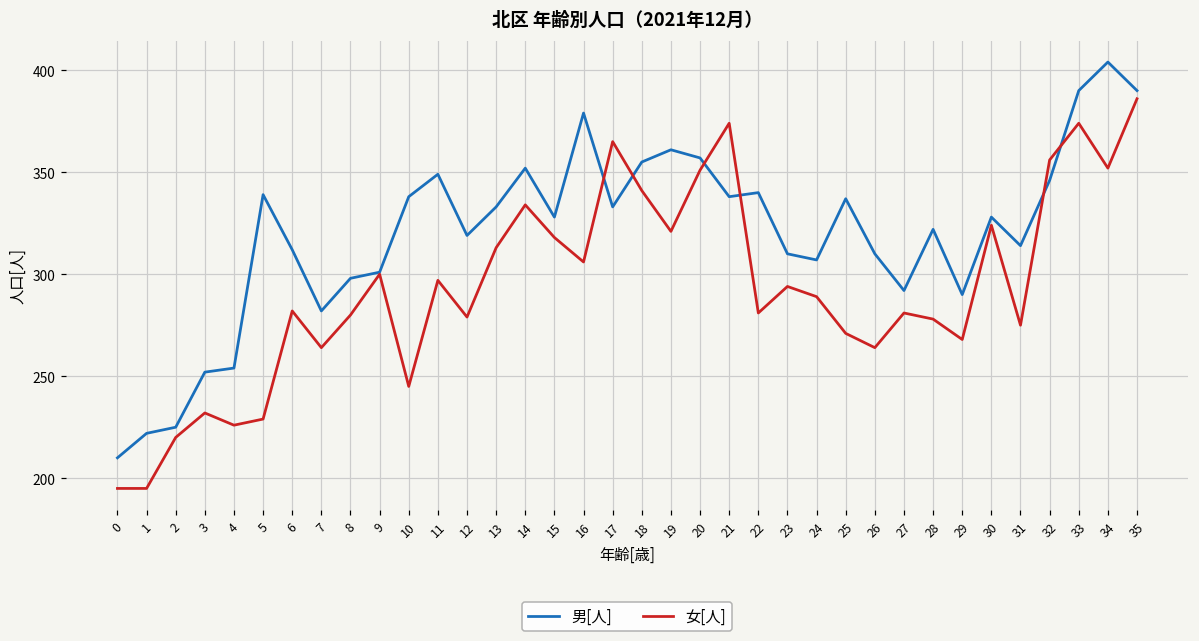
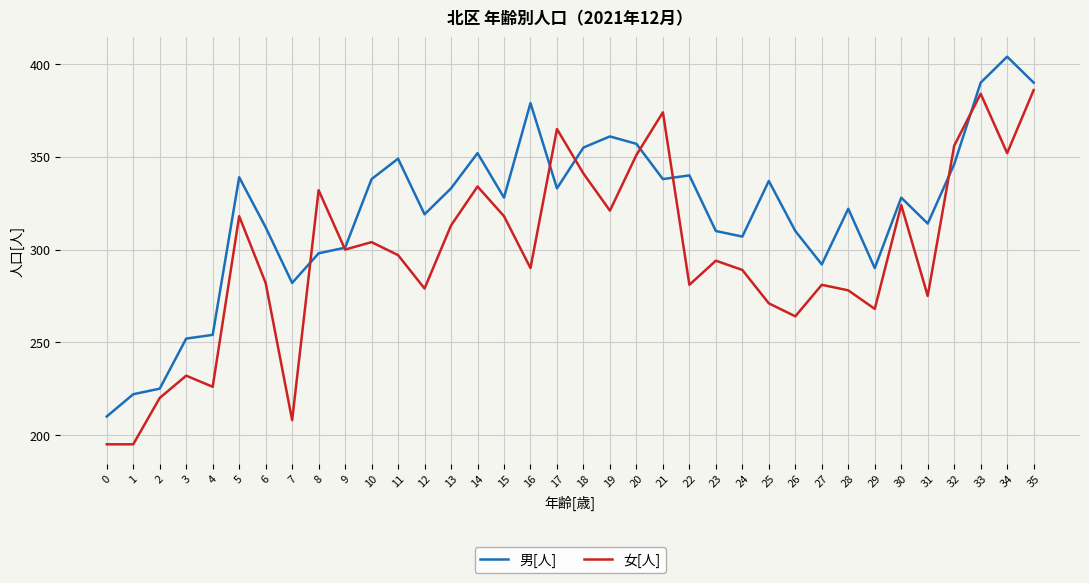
  {
    "男[人]": {
      "0": 210,
      "1": 222,
      "2": 225,
      "3": 252,
      "4": 254,
      "5": 339,
      "6": 312,
      "7": 282,
      "8": 298,
      "10": 338,
      "11": 349,
      "12": 319,
      "13": 333,
      "14": 352,
      "15": 328,
      "16": 379,
      "17": 333,
      "18": 355,
      "19": 361,
      "20": 357,
      "21": 338,
      "22": 340,
      "23": 310,
      "24": 307,
      "25": 337,
      "26": 310,
      "27": 292,
      "28": 322,
      "29": 290,
      "30": 328,
      "31": 314,
      "32": 346,
      "33": 390,
      "34": 404,
      "35": 390
    },
    "女[人]": {
      "0": 195,
      "1": 195,
      "2": 220,
      "3": 232,
      "4": 226,
-     "5": 229,
+     "5": 318,
      "6": 282,
-     "7": 264,
-     "8": 280,
-     "10": 245,
+     "7": 208,
+     "8": 332,
+     "10": 304,
      "11": 297,
      "12": 279,
      "13": 313,
      "14": 334,
      "15": 318,
-     "16": 306,
+     "16": 290,
      "17": 365,
      "18": 341,
      "19": 321,
      "20": 351,
      "21": 374,
      "22": 281,
      "23": 294,
      "24": 289,
      "25": 271,
      "26": 264,
      "27": 281,
      "28": 278,
      "29": 268,
      "30": 324,
      "31": 275,
      "32": 356,
-     "33": 374,
+     "33": 384,
      "34": 352,
      "35": 386
    }
  }
